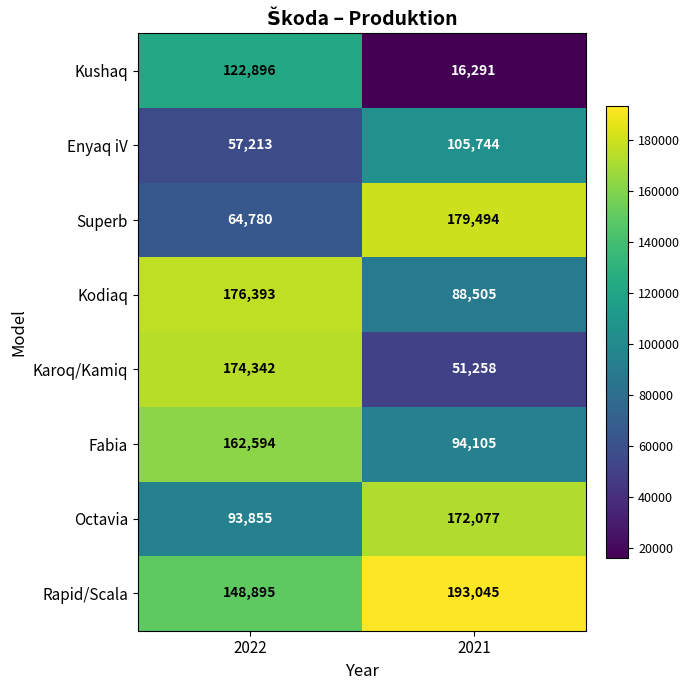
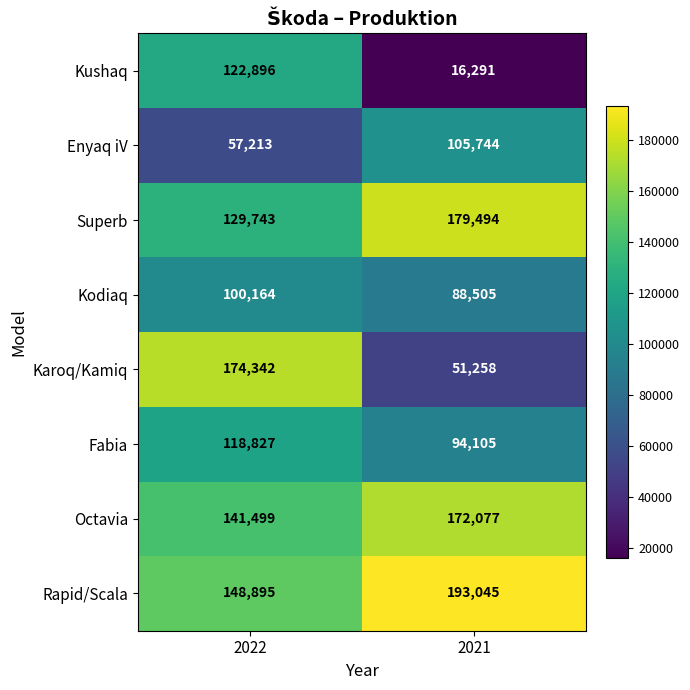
  {
    "Kushaq": {
      "2022": "122,896",
      "2021": "16,291"
    },
    "Enyaq iV": {
      "2022": "57,213",
      "2021": "105,744"
    },
    "Superb": {
-     "2022": "64,780",
+     "2022": "129,743",
      "2021": "179,494"
    },
    "Kodiaq": {
-     "2022": "176,393",
+     "2022": "100,164",
      "2021": "88,505"
    },
    "Karoq/Kamiq": {
      "2022": "174,342",
      "2021": "51,258"
    },
    "Fabia": {
-     "2022": "162,594",
+     "2022": "118,827",
      "2021": "94,105"
    },
    "Octavia": {
-     "2022": "93,855",
+     "2022": "141,499",
      "2021": "172,077"
    },
    "Rapid/Scala": {
      "2022": "148,895",
      "2021": "193,045"
    }
  }
